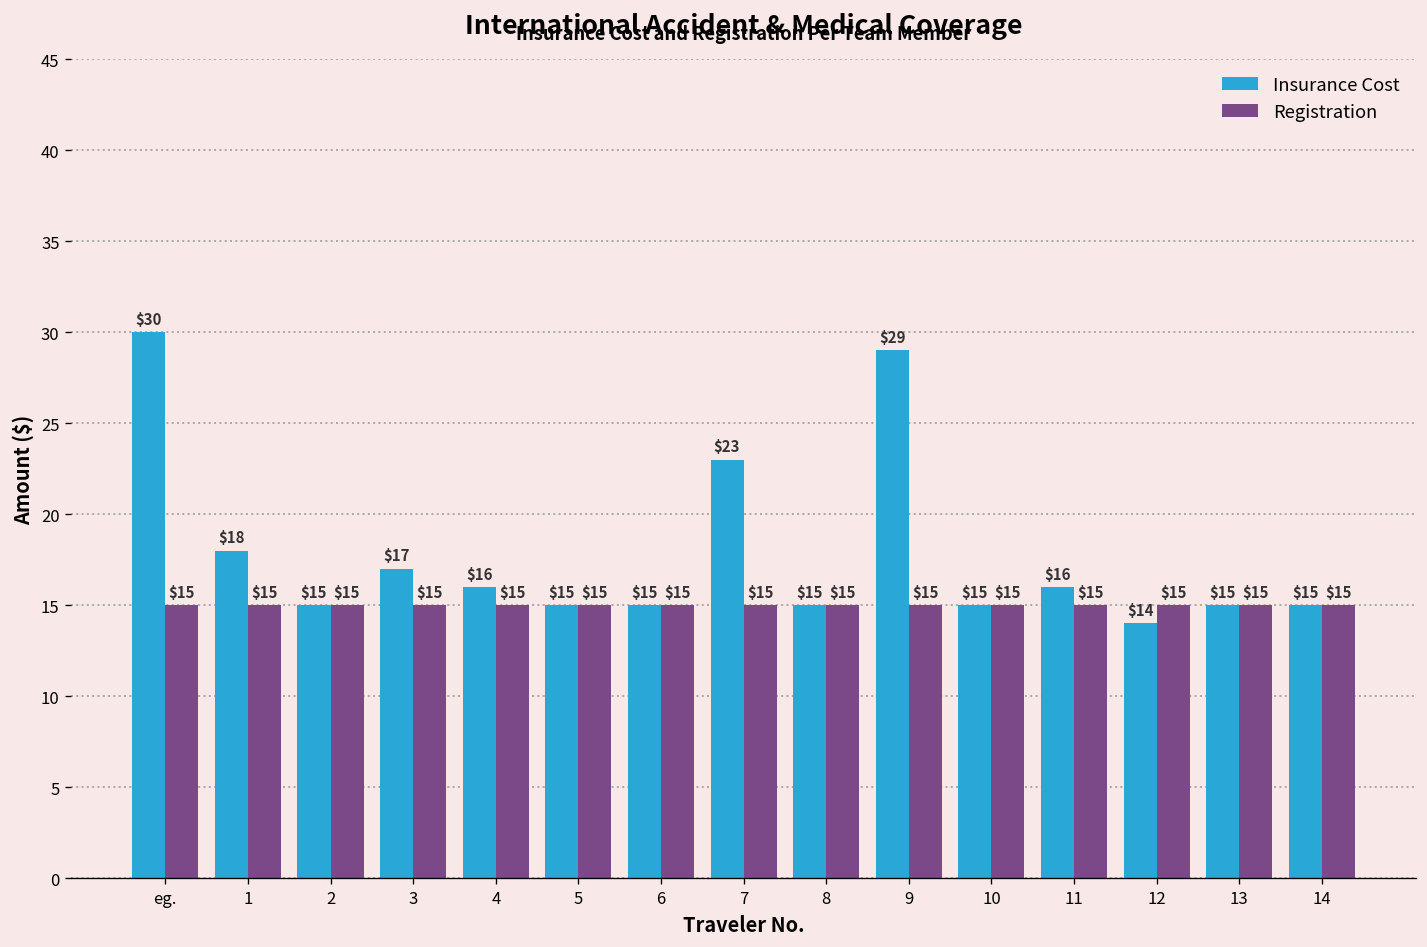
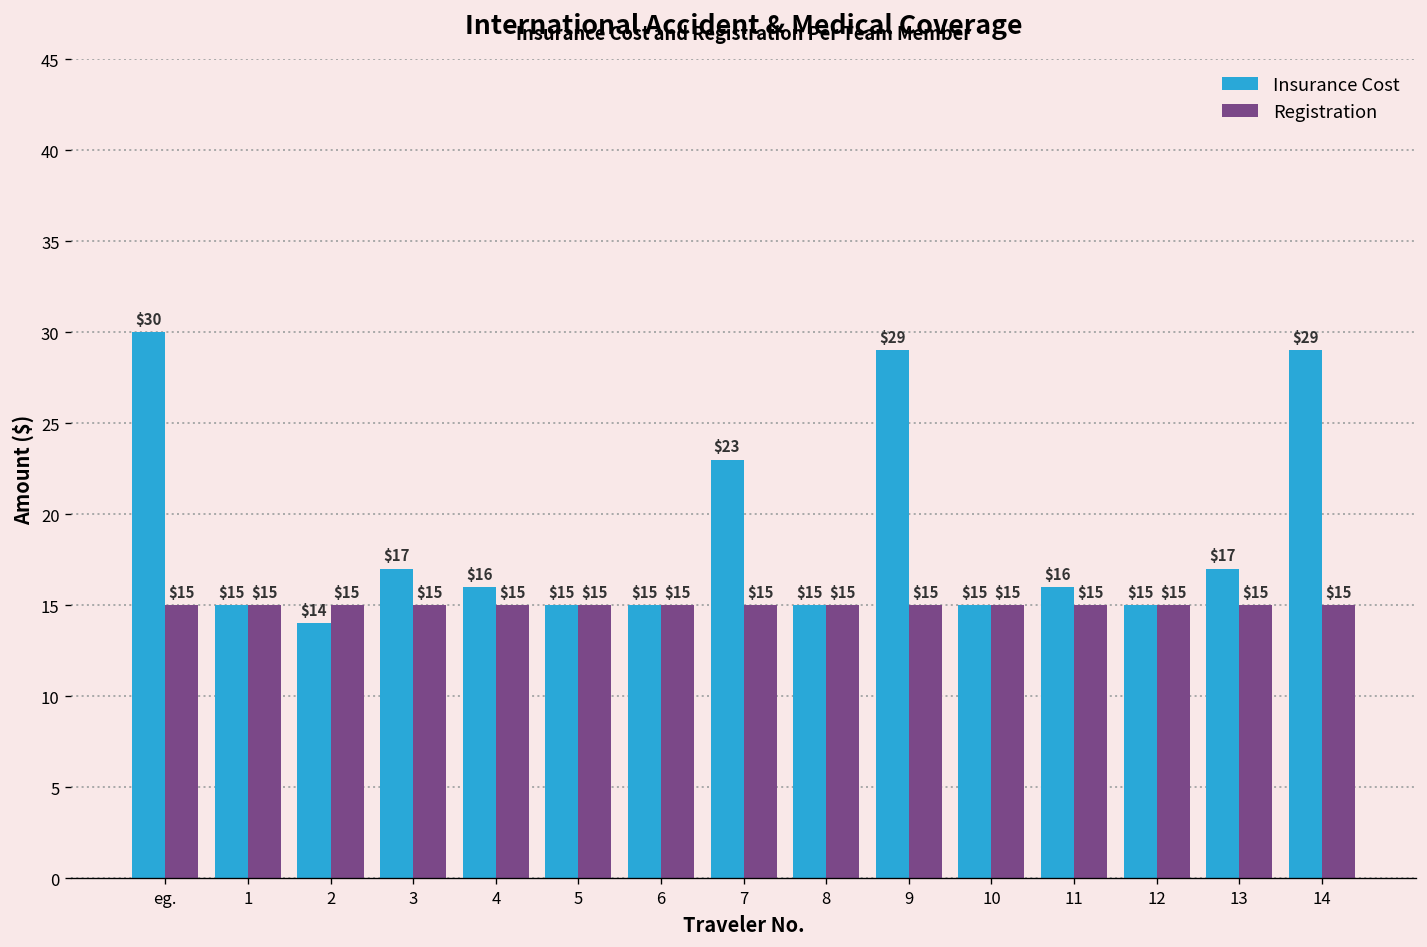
  {
    "Insurance Cost": {
      "eg.": "$30",
-     "1": "$18",
-     "2": "$15",
+     "1": "$15",
+     "2": "$14",
      "3": "$17",
      "4": "$16",
      "5": "$15",
      "6": "$15",
      "7": "$23",
      "8": "$15",
      "9": "$29",
      "10": "$15",
      "11": "$16",
-     "12": "$14",
-     "13": "$15",
-     "14": "$15"
+     "12": "$15",
+     "13": "$17",
+     "14": "$29"
    },
    "Registration": {
      "eg.": "$15",
      "1": "$15",
      "2": "$15",
      "3": "$15",
      "4": "$15",
      "5": "$15",
      "6": "$15",
      "7": "$15",
      "8": "$15",
      "9": "$15",
      "10": "$15",
      "11": "$15",
      "12": "$15",
      "13": "$15",
      "14": "$15"
    }
  }
